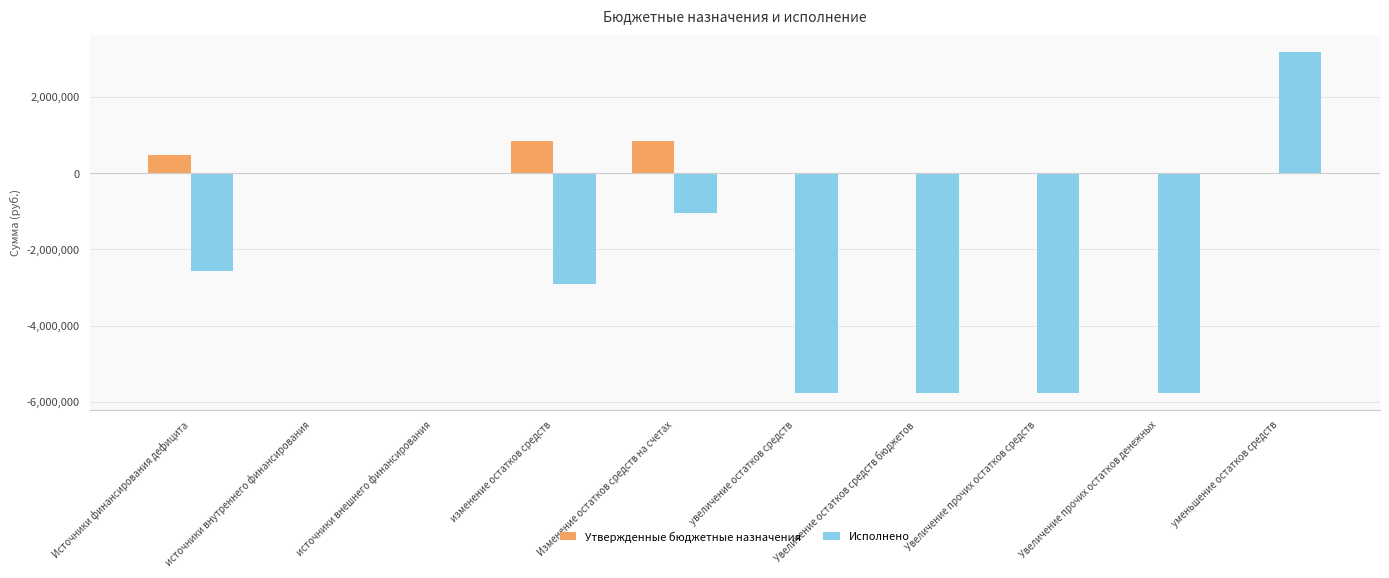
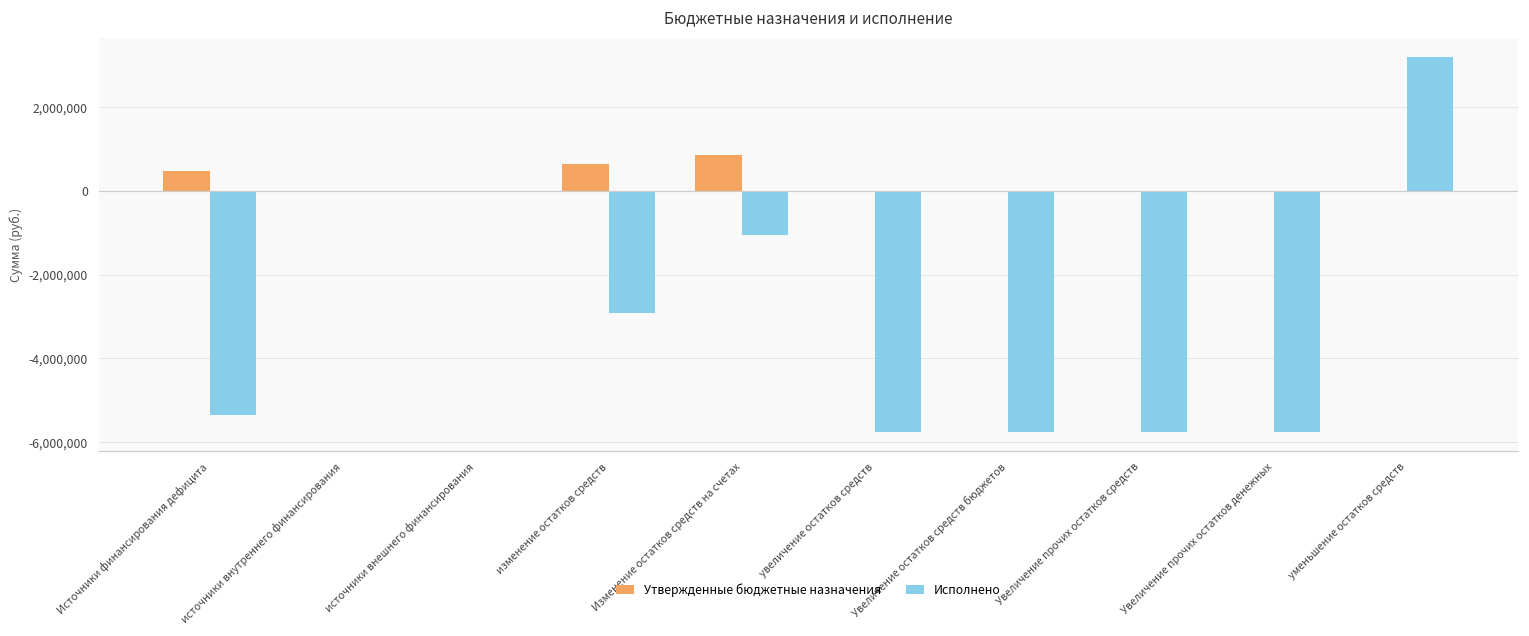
  {
    "Утвержденные бюджетные назначения": {
      "Источники финансирования дефицита": "500,000",
      "источники внутреннего финансирования": "0",
      "источники внешнего финансирования": "0",
-     "изменение остатков средств": "900,000",
+     "изменение остатков средств": "600,000",
      "Изменение остатков средств на счетах": "900,000",
      "увеличение остатков средств": "0",
      "Увеличение остатков средств бюджетов": "0",
      "Увеличение прочих остатков средств": "0",
      "Увеличение прочих остатков денежных": "0",
      "уменьшение остатков средств": "0"
    },
    "Исполнено": {
-     "Источники финансирования дефицита": "-2,600,000",
+     "Источники финансирования дефицита": "-5,400,000",
      "источники внутреннего финансирования": "0",
      "источники внешнего финансирования": "0",
      "изменение остатков средств": "-2,900,000",
      "Изменение остатков средств на счетах": "-1,100,000",
      "увеличение остатков средств": "-5,800,000",
      "Увеличение остатков средств бюджетов": "-5,800,000",
      "Увеличение прочих остатков средств": "-5,800,000",
      "Увеличение прочих остатков денежных": "-5,800,000",
      "уменьшение остатков средств": "3,200,000"
    }
  }
